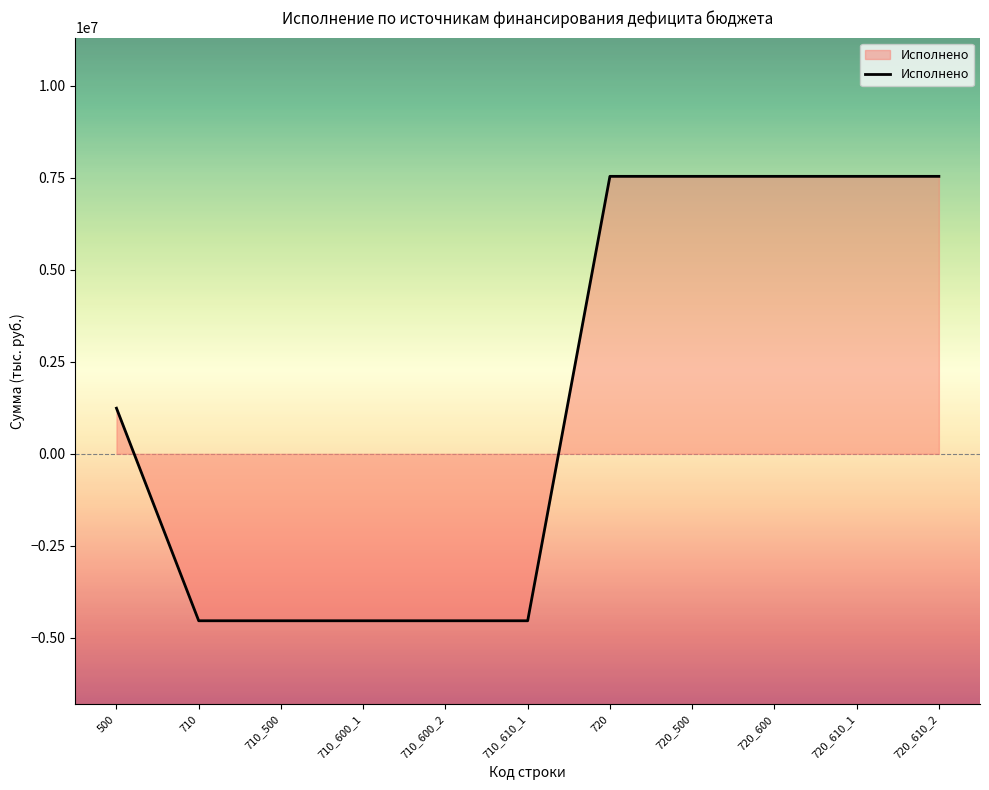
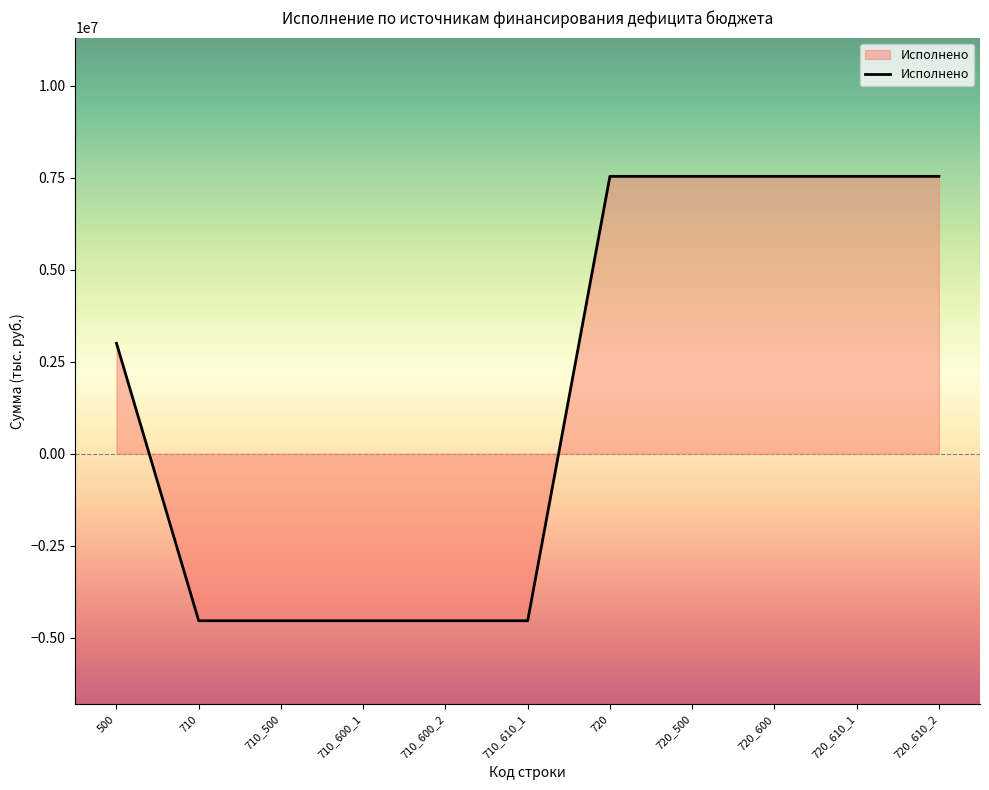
  {
    "Исполнено": {
-     "500": 1200000
+     "500": 3000000
    }
  }
